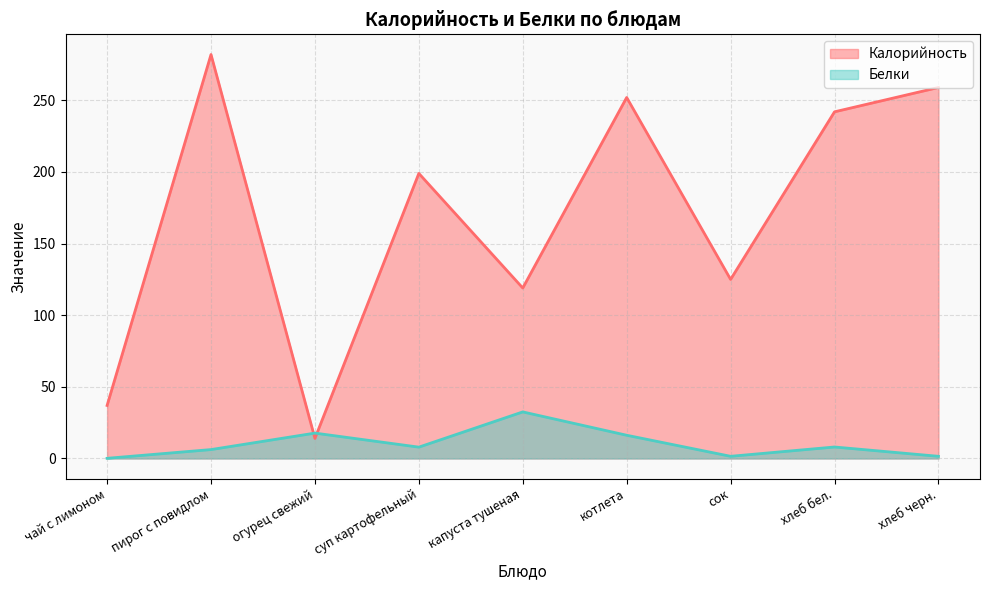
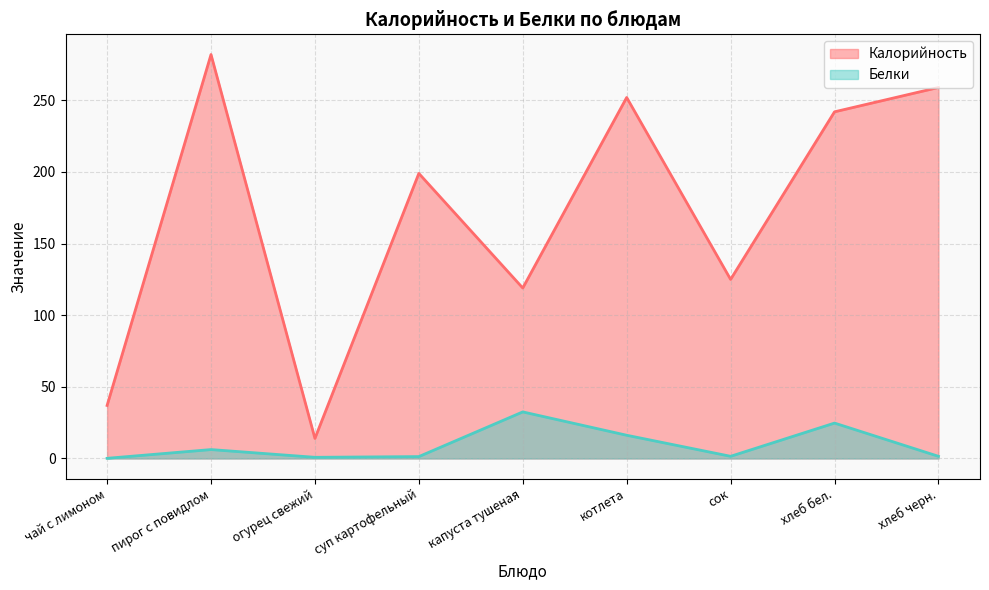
  {
    "Калорийность": {
      "чай с лимоном": 37,
      "пирог с повидлом": 282,
      "огурец свежий": 14,
      "суп картофельный": 199,
      "капуста тушеная": 119,
      "котлета": 252,
      "сок": 125,
      "хлеб бел.": 242
    },
    "Белки": {
      "чай с лимоном": 0,
      "пирог с повидлом": 6,
-     "огурец свежий": 18,
-     "суп картофельный": 8,
+     "огурец свежий": 1,
+     "суп картофельный": 1,
      "капуста тушеная": 33,
      "котлета": 16,
      "сок": 2,
-     "хлеб бел.": 8,
+     "хлеб бел.": 25,
      "хлеб черн.": 2
    }
  }
